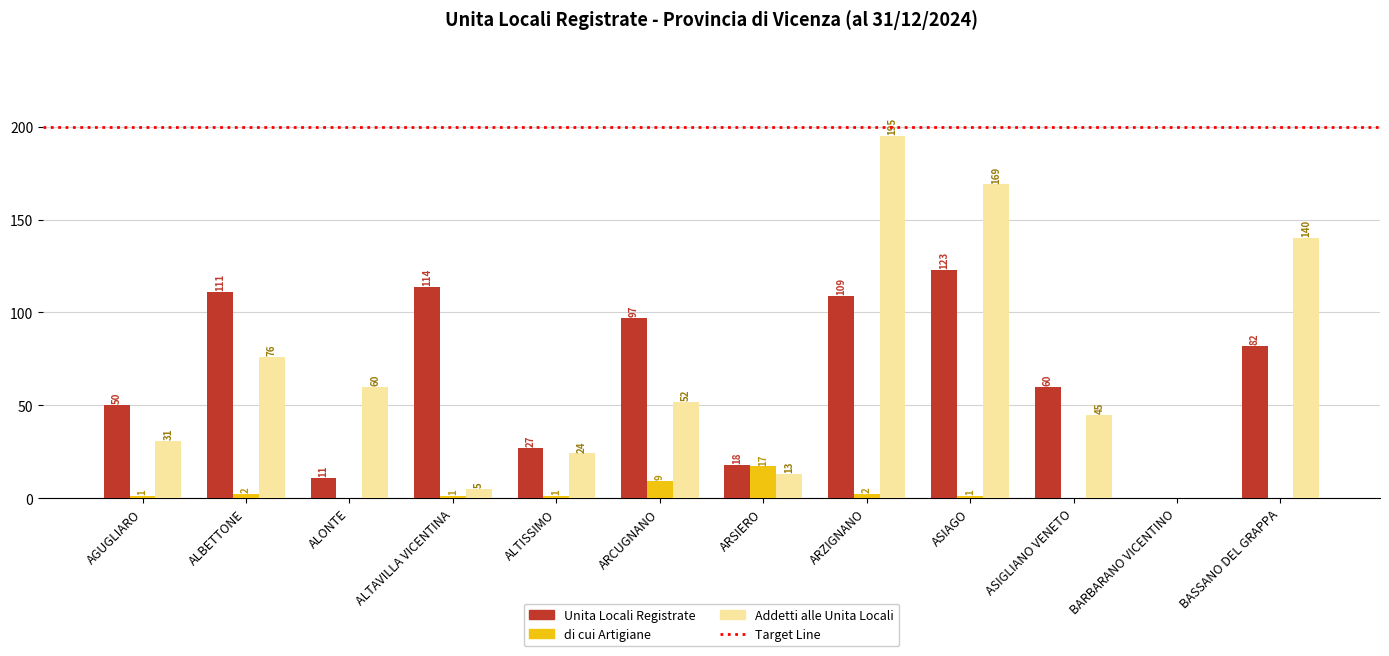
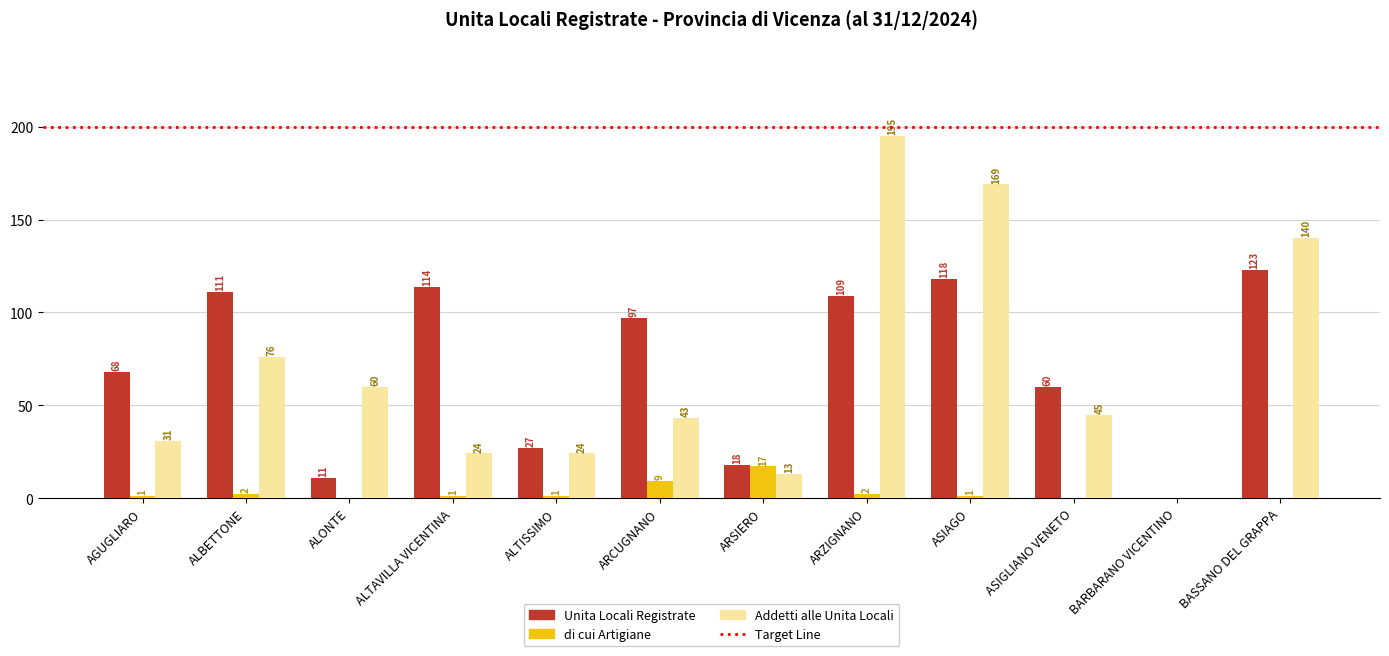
  {
    "Unita Locali Registrate": {
-     "AGUGLIARO": 50,
+     "AGUGLIARO": 68,
      "ALBETTONE": 111,
      "ALONTE": 11,
      "ALTAVILLA VICENTINA": 114,
      "ALTISSIMO": 27,
      "ARCUGNANO": 97,
      "ARSIERO": 18,
      "ARZIGNANO": 109,
-     "ASIAGO": 123,
+     "ASIAGO": 118,
      "ASIGLIANO VENETO": 60,
-     "BASSANO DEL GRAPPA": 82
+     "BASSANO DEL GRAPPA": 123
    },
    "di cui Artigiane": {
      "AGUGLIARO": 1,
      "ALBETTONE": 2,
      "ALTAVILLA VICENTINA": 1,
      "ALTISSIMO": 1,
      "ARCUGNANO": 9,
      "ARSIERO": 17,
      "ARZIGNANO": 2,
      "ASIAGO": 1
    },
    "Addetti alle Unita Locali": {
      "AGUGLIARO": 31,
      "ALBETTONE": 76,
      "ALONTE": 60,
-     "ALTAVILLA VICENTINA": 5,
+     "ALTAVILLA VICENTINA": 24,
      "ALTISSIMO": 24,
-     "ARCUGNANO": 52,
+     "ARCUGNANO": 43,
      "ARSIERO": 13,
      "ARZIGNANO": 195,
      "ASIAGO": 169,
      "ASIGLIANO VENETO": 45,
      "BASSANO DEL GRAPPA": 140
    }
  }
